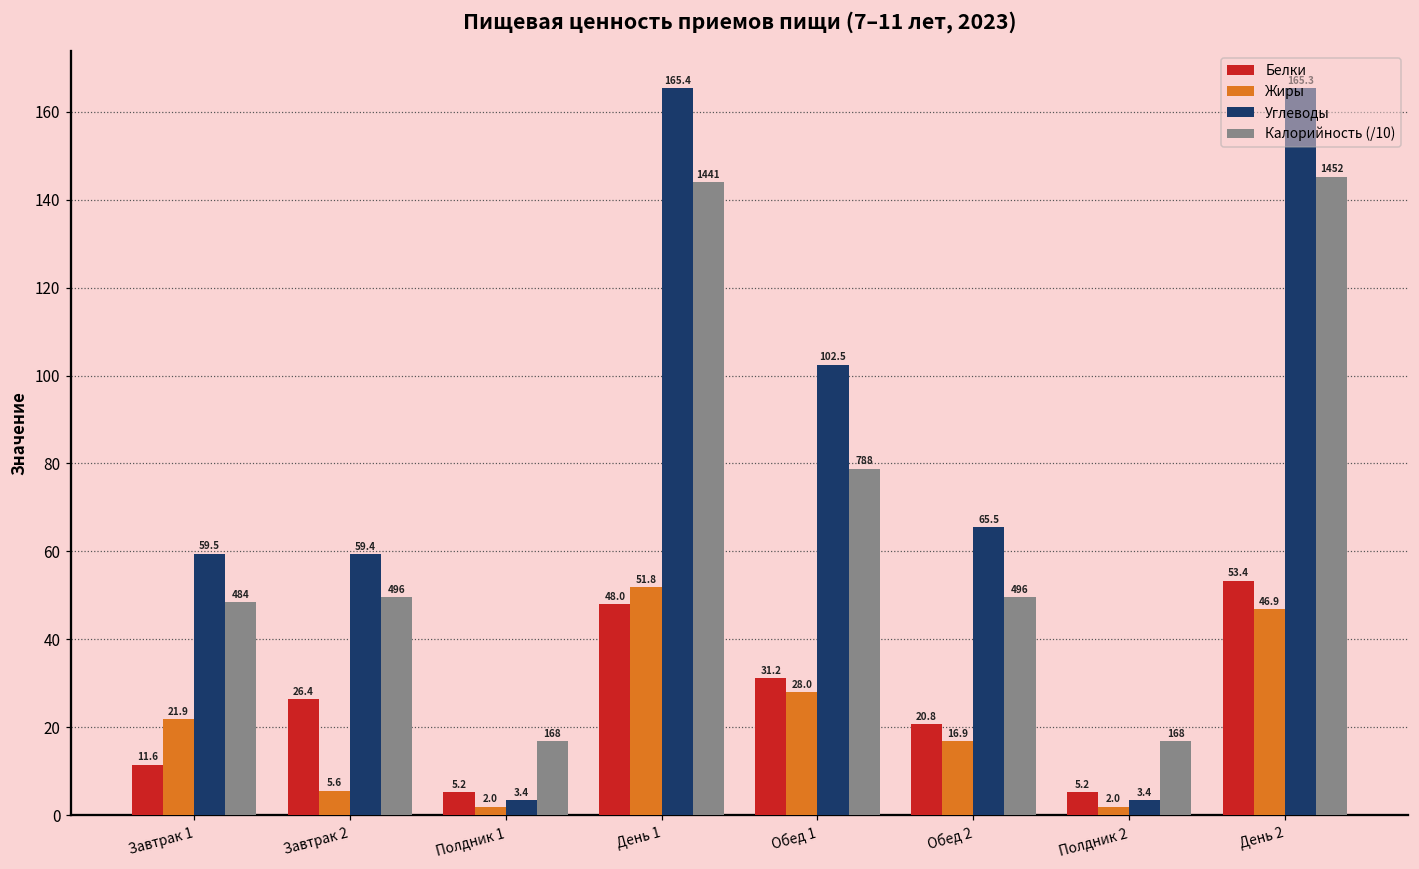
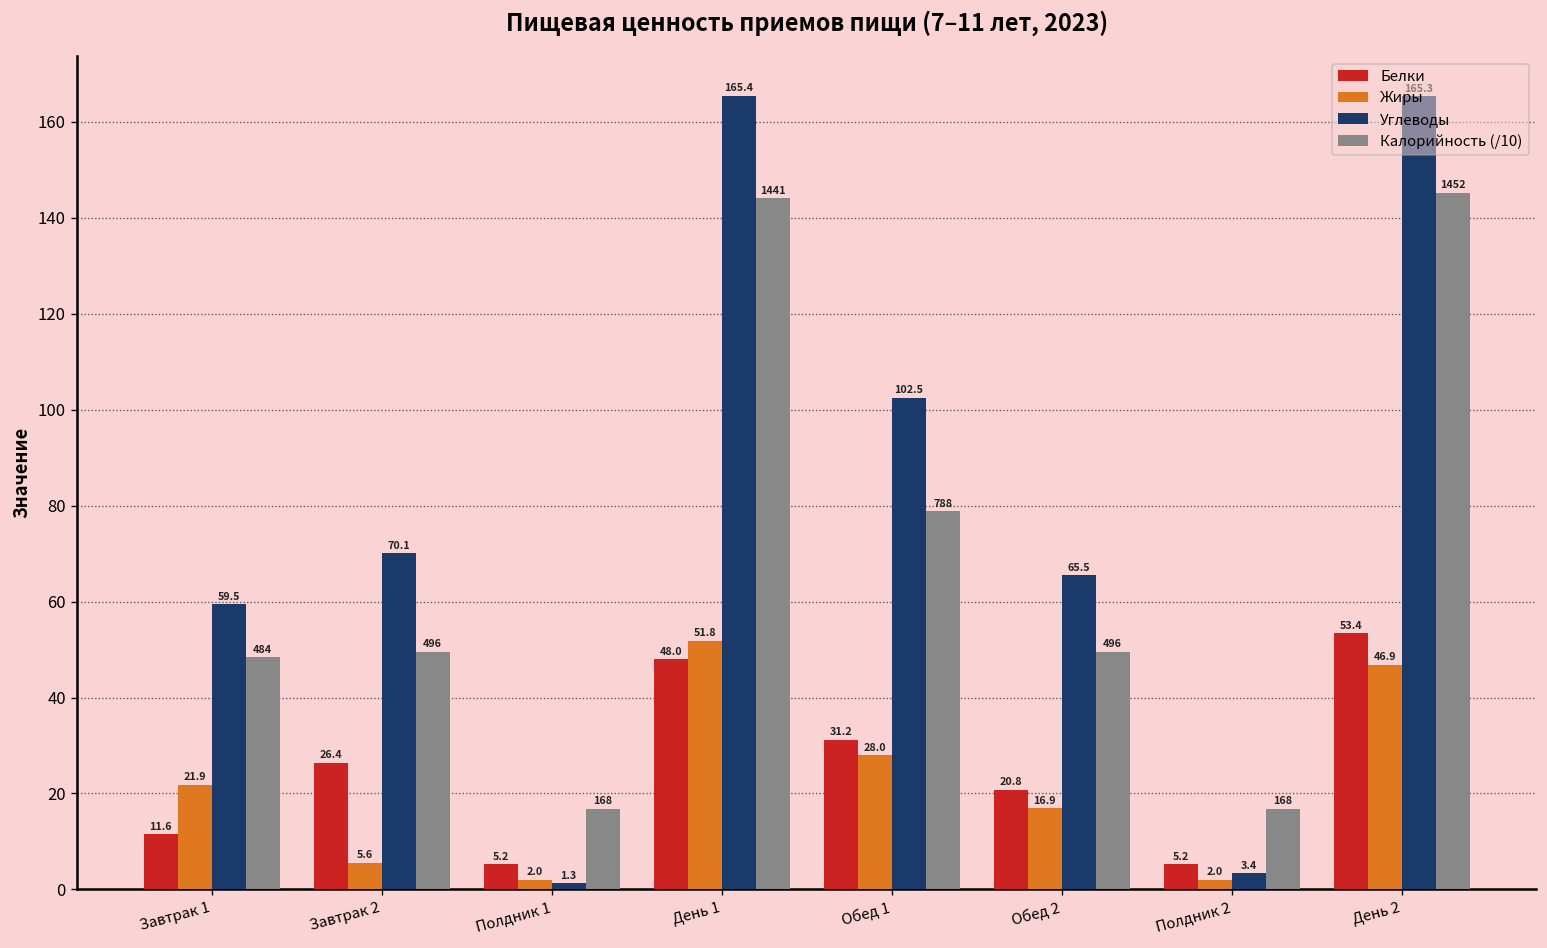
  {
    "Белки": {
      "Завтрак 1": 11.6,
      "Завтрак 2": 26.4,
      "Полдник 1": 5.2,
      "День 1": 48.0,
      "Обед 1": 31.2,
      "Обед 2": 20.8,
      "Полдник 2": 5.2,
      "День 2": 53.4
    },
    "Жиры": {
      "Завтрак 1": 21.9,
      "Завтрак 2": 5.6,
      "Полдник 1": 2.0,
      "День 1": 51.8,
      "Обед 1": 28.0,
      "Обед 2": 16.9,
      "Полдник 2": 2.0,
      "День 2": 46.9
    },
    "Углеводы": {
      "Завтрак 1": 59.5,
-     "Завтрак 2": 59.4,
-     "Полдник 1": 3.4,
+     "Завтрак 2": 70.1,
+     "Полдник 1": 1.3,
      "День 1": 165.4,
      "Обед 1": 102.5,
      "Обед 2": 65.5,
      "Полдник 2": 3.4
    }
  }
